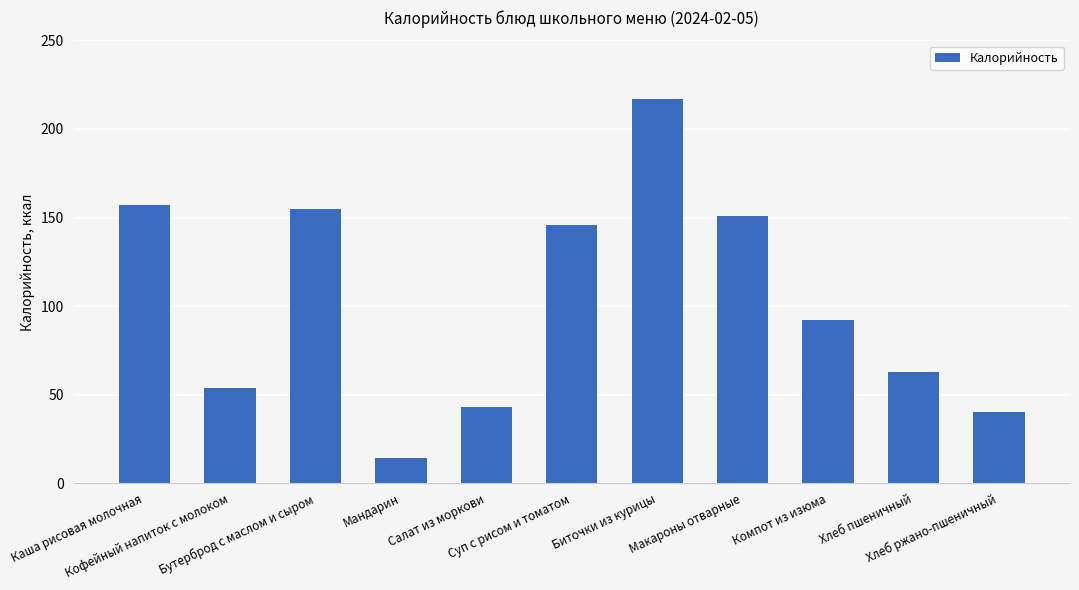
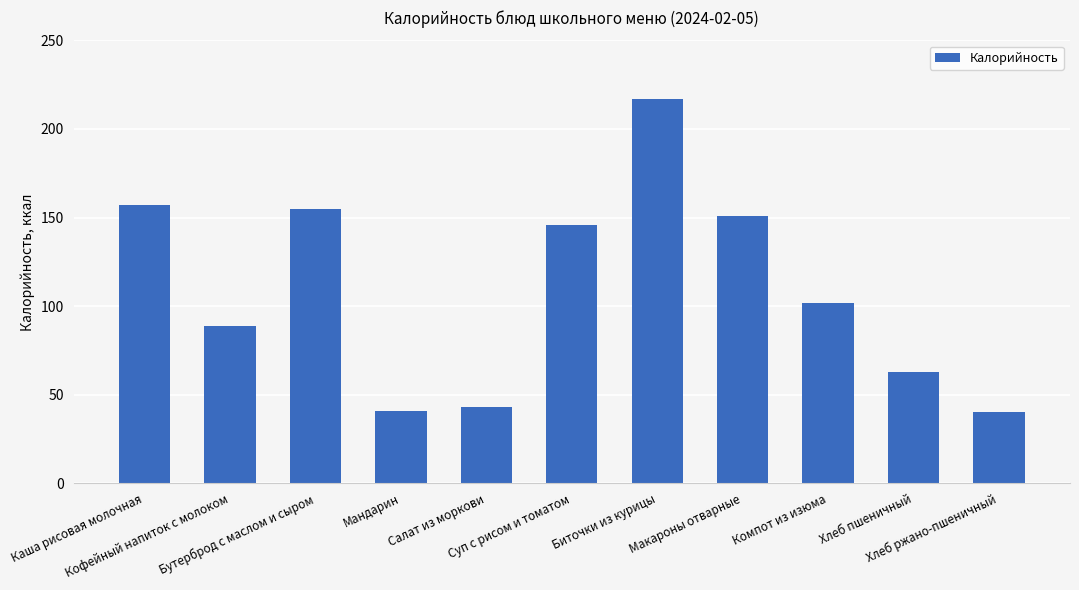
  {
    "Каша рисовая молочная": 157,
-   "Кофейный напиток с молоком": 54,
+   "Кофейный напиток с молоком": 89,
    "Бутерброд с маслом и сыром": 155,
-   "Мандарин": 14,
+   "Мандарин": 41,
    "Салат из моркови": 43,
    "Суп с рисом и томатом": 146,
    "Биточки из курицы": 217,
    "Макароны отварные": 151,
-   "Компот из изюма": 92,
+   "Компот из изюма": 102,
    "Хлеб пшеничный": 63,
    "Хлеб ржано-пшеничный": 40
  }
